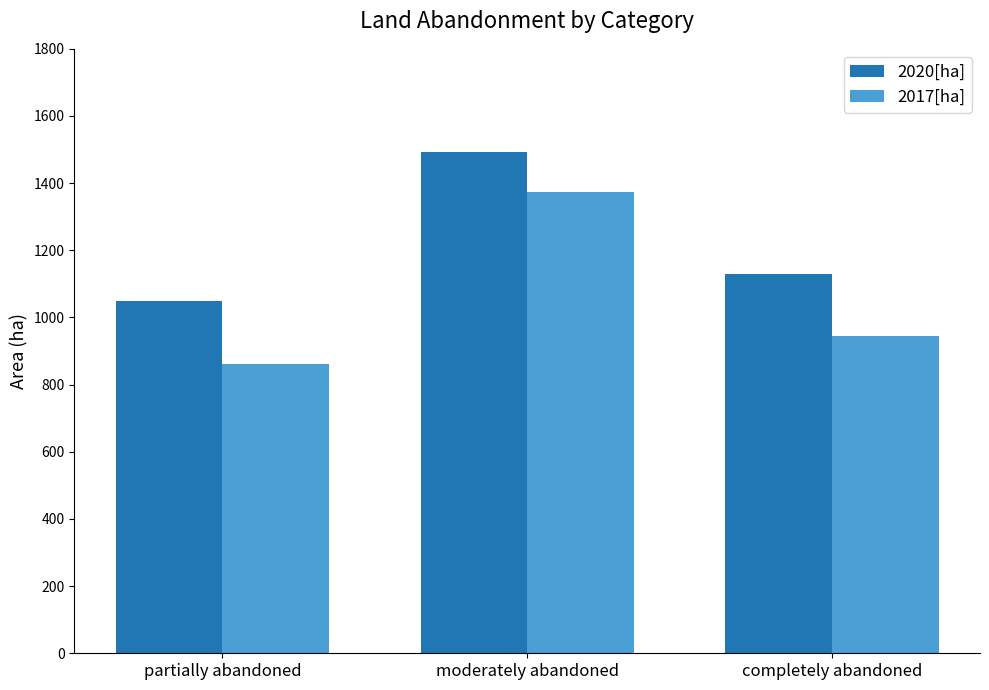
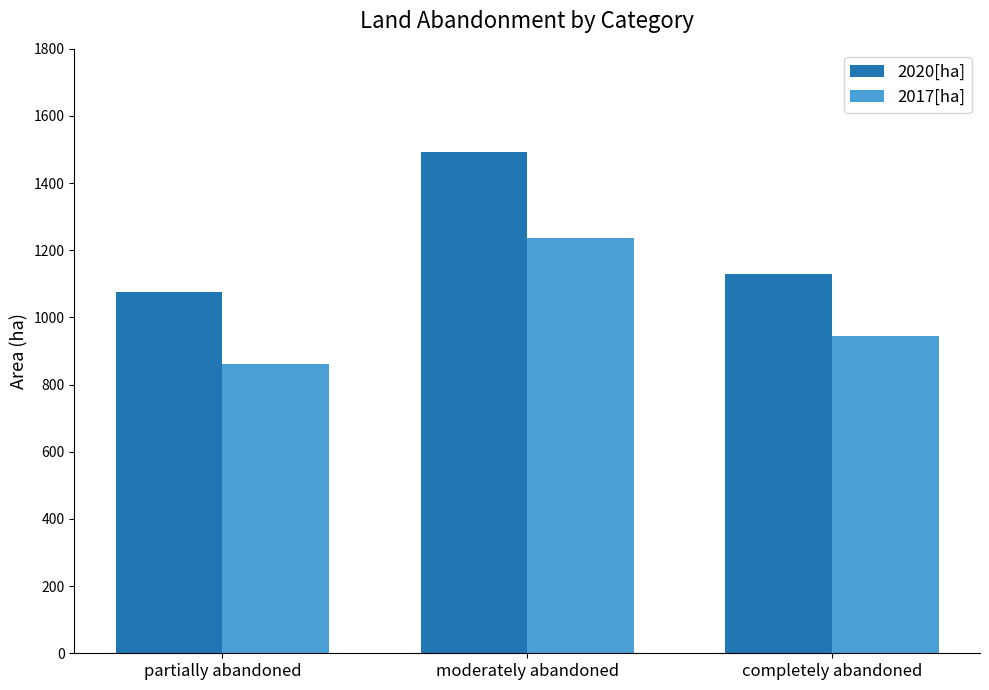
  {
    "2020[ha]": {
-     "partially abandoned": 1050,
+     "partially abandoned": 1070,
      "moderately abandoned": 1490,
      "completely abandoned": 1130
    },
    "2017[ha]": {
      "partially abandoned": 860,
-     "moderately abandoned": 1370,
+     "moderately abandoned": 1240,
      "completely abandoned": 940
    }
  }
